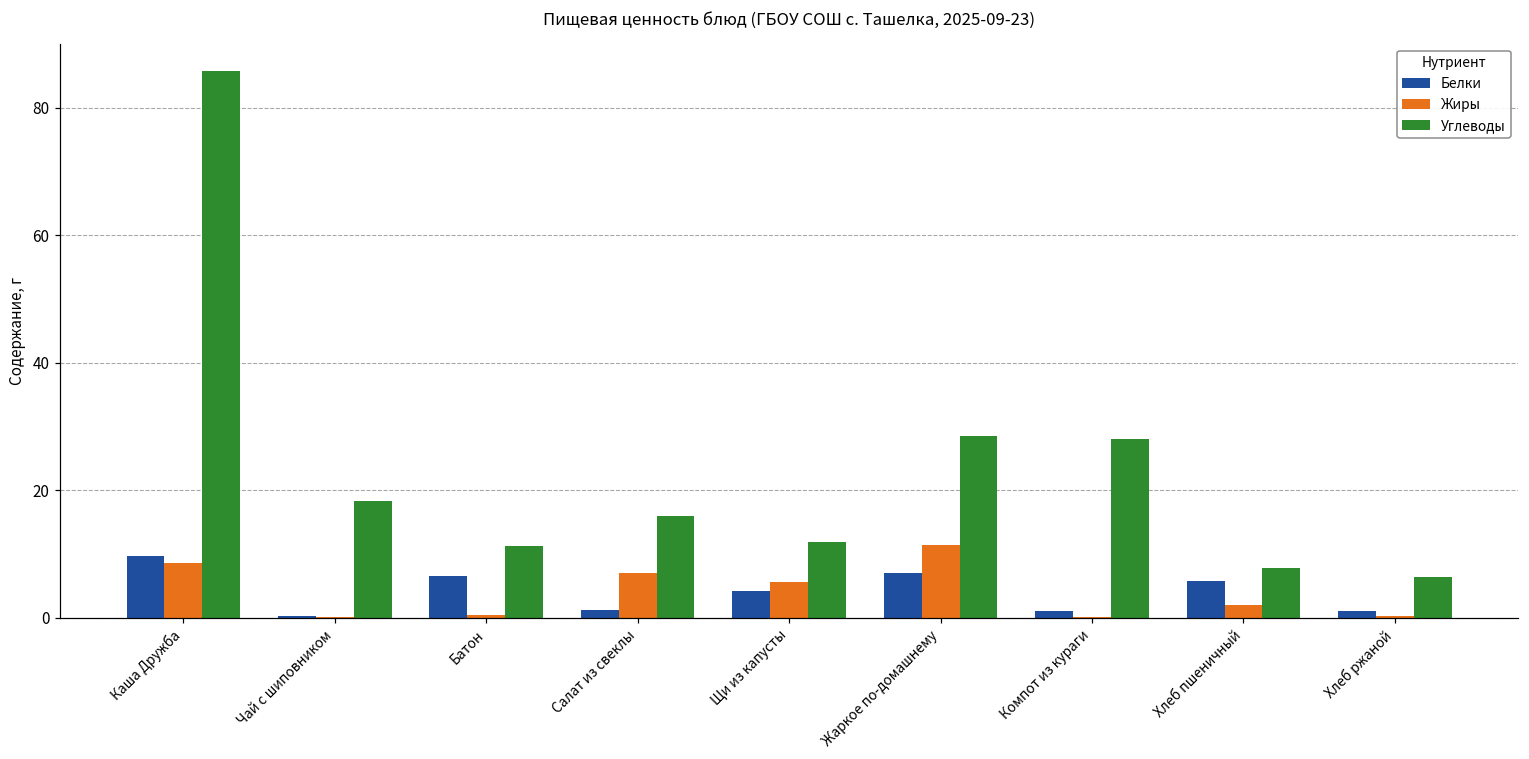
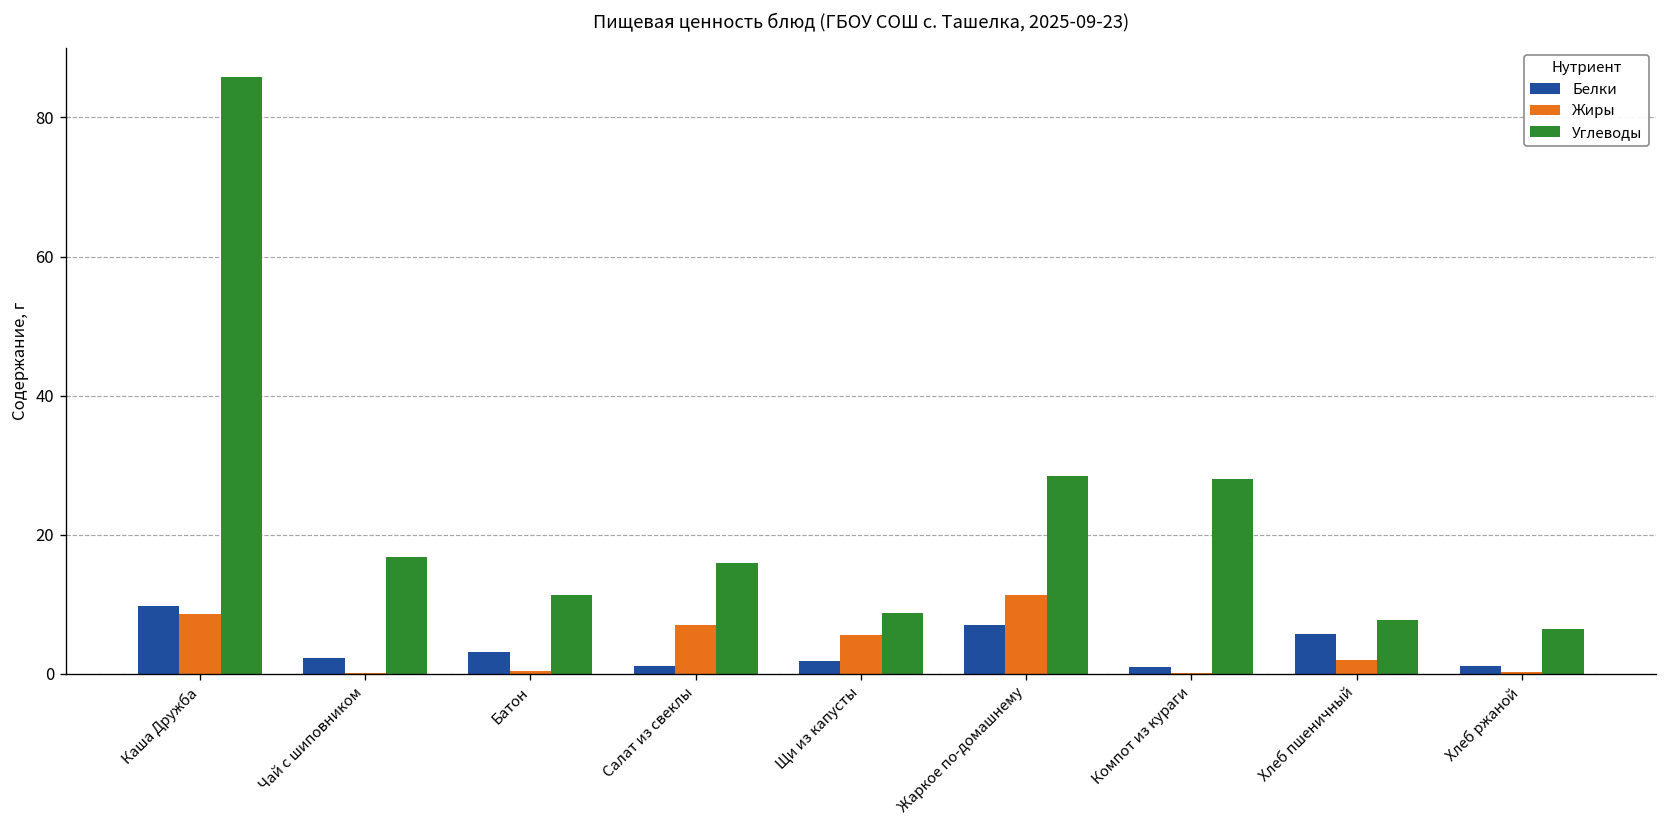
  {
    "Белки": {
      "Каша Дружба": 10,
-     "Чай с шиповником": 0,
-     "Батон": 7,
+     "Чай с шиповником": 2,
+     "Батон": 3,
      "Салат из свеклы": 1,
-     "Щи из капусты": 4,
+     "Щи из капусты": 2,
      "Жаркое по-домашнему": 7,
      "Компот из кураги": 1,
      "Хлеб пшеничный": 6,
      "Хлеб ржаной": 1
    },
    "Жиры": {
      "Каша Дружба": 9,
      "Салат из свеклы": 7,
      "Щи из капусты": 6,
      "Жаркое по-домашнему": 11,
      "Хлеб пшеничный": 2
    },
    "Углеводы": {
      "Каша Дружба": 86,
-     "Чай с шиповником": 18,
+     "Чай с шиповником": 17,
      "Батон": 11,
      "Салат из свеклы": 16,
-     "Щи из капусты": 12,
+     "Щи из капусты": 9,
      "Жаркое по-домашнему": 28,
      "Компот из кураги": 28,
      "Хлеб пшеничный": 8,
      "Хлеб ржаной": 6
    }
  }
